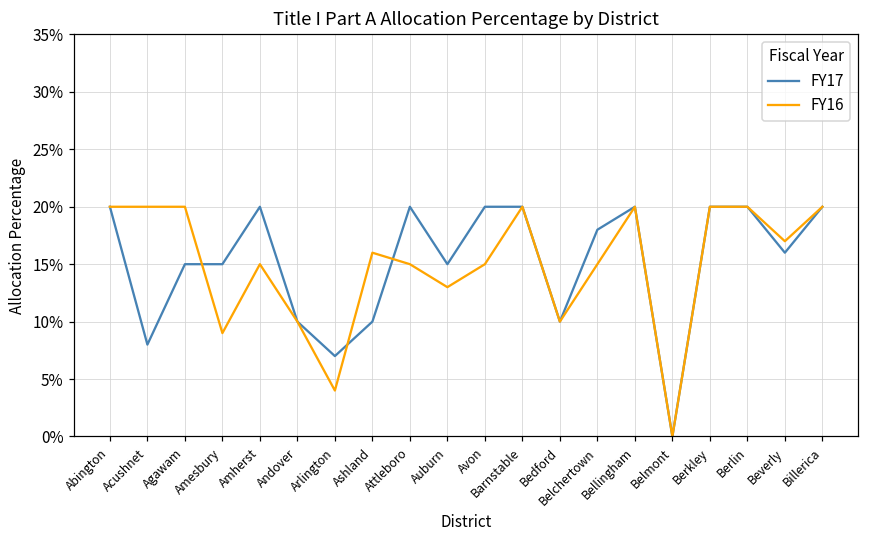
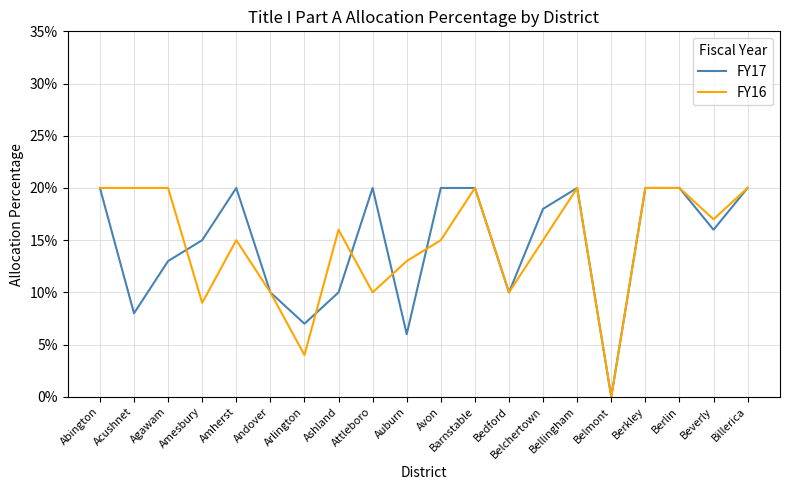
  {
    "FY17": {
      "Acushnet": "8.0%",
-     "Agawam": "15.0%",
+     "Agawam": "13.0%",
      "Amesbury": "15.0%",
      "Amherst": "20.0%",
      "Arlington": "7.0%",
      "Ashland": "10.0%",
      "Attleboro": "20.0%",
-     "Auburn": "15.0%",
+     "Auburn": "6.0%",
      "Avon": "20.0%",
      "Belchertown": "18.0%",
      "Beverly": "16.0%"
    },
    "FY16": {
      "Acushnet": "20.0%",
      "Agawam": "20.0%",
      "Amesbury": "9.0%",
      "Amherst": "15.0%",
      "Arlington": "4.0%",
      "Ashland": "16.0%",
-     "Attleboro": "15.0%",
+     "Attleboro": "10.0%",
      "Auburn": "13.0%",
      "Avon": "15.0%",
      "Belchertown": "15.0%",
      "Beverly": "17.0%"
    }
  }
